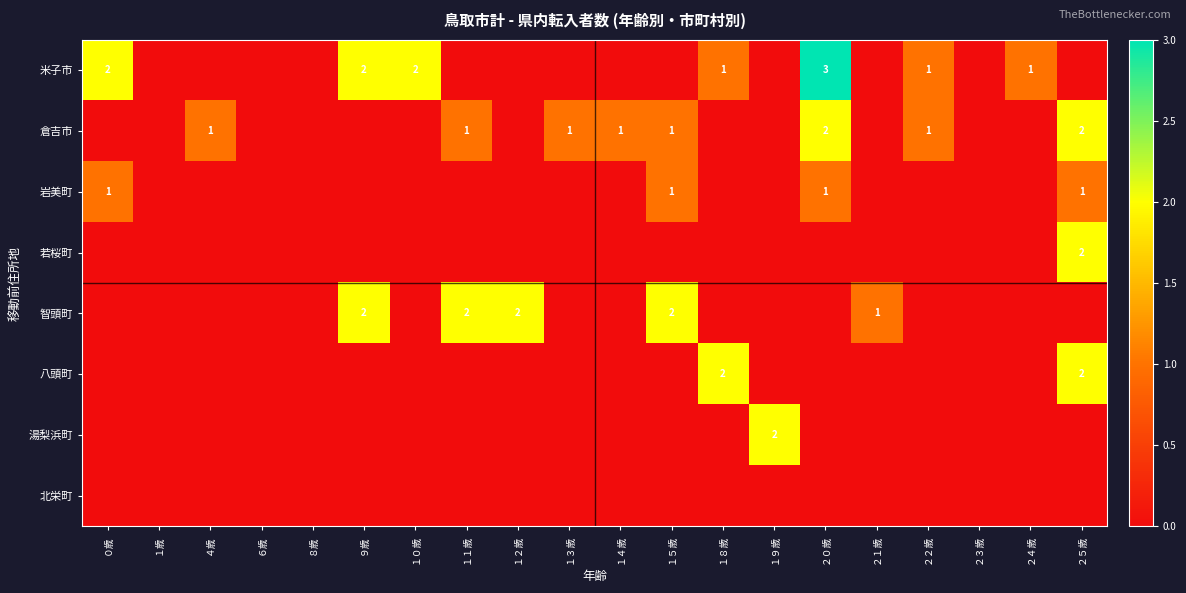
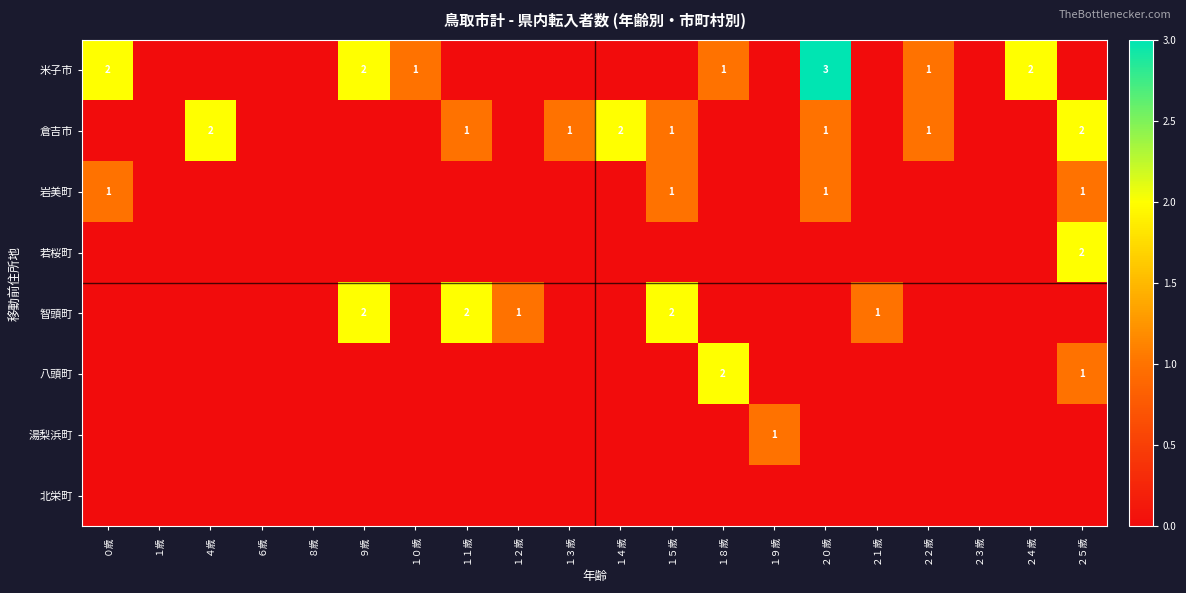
  {
    "米子市": {
      "０歳": 2,
      "９歳": 2,
-     "１０歳": 2,
+     "１０歳": 1,
      "１８歳": 1,
      "２０歳": 3,
      "２２歳": 1,
-     "２４歳": 1
+     "２４歳": 2
    },
    "倉吉市": {
-     "４歳": 1,
+     "４歳": 2,
      "１１歳": 1,
      "１３歳": 1,
-     "１４歳": 1,
+     "１４歳": 2,
      "１５歳": 1,
-     "２０歳": 2,
+     "２０歳": 1,
      "２２歳": 1,
      "２５歳": 2
    },
    "岩美町": {
      "０歳": 1,
      "１５歳": 1,
      "２０歳": 1,
      "２５歳": 1
    },
    "若桜町": {
      "２５歳": 2
    },
    "智頭町": {
      "９歳": 2,
      "１１歳": 2,
-     "１２歳": 2,
+     "１２歳": 1,
      "１５歳": 2,
      "２１歳": 1
    },
    "八頭町": {
      "１８歳": 2,
-     "２５歳": 2
+     "２５歳": 1
    },
    "湯梨浜町": {
-     "１９歳": 2
+     "１９歳": 1
    }
  }
